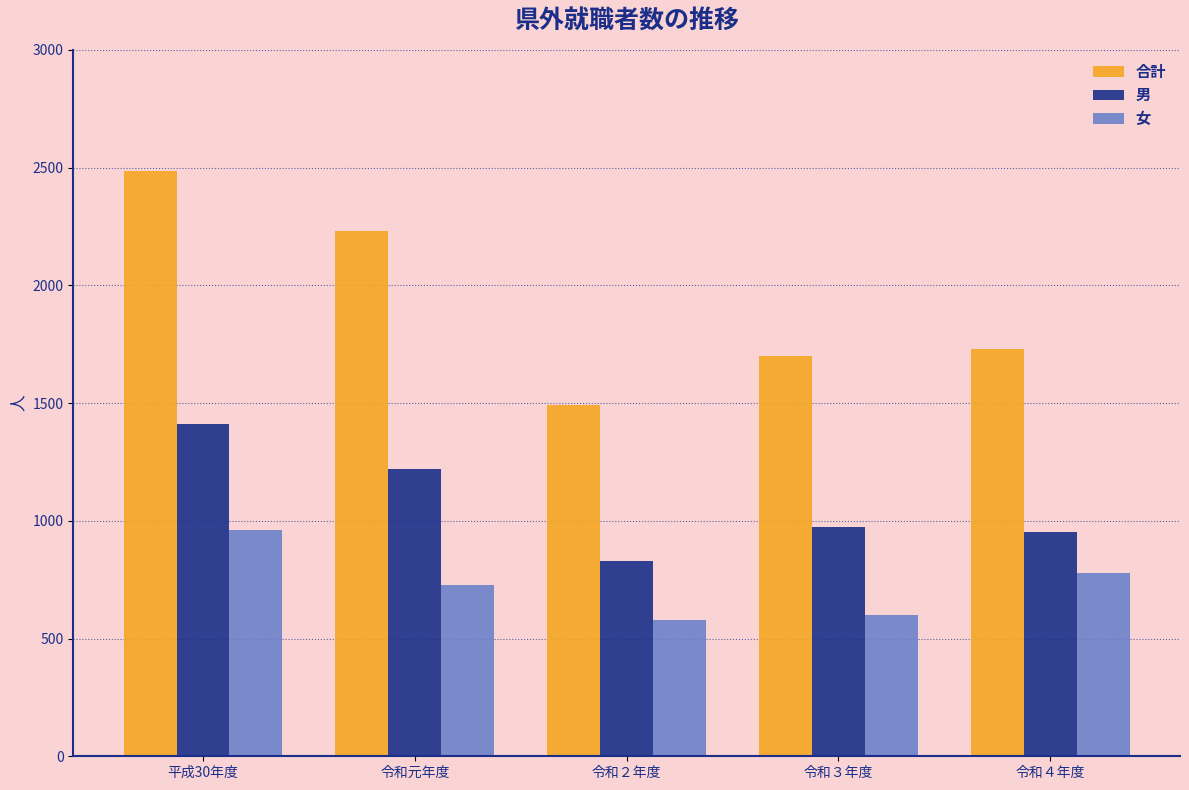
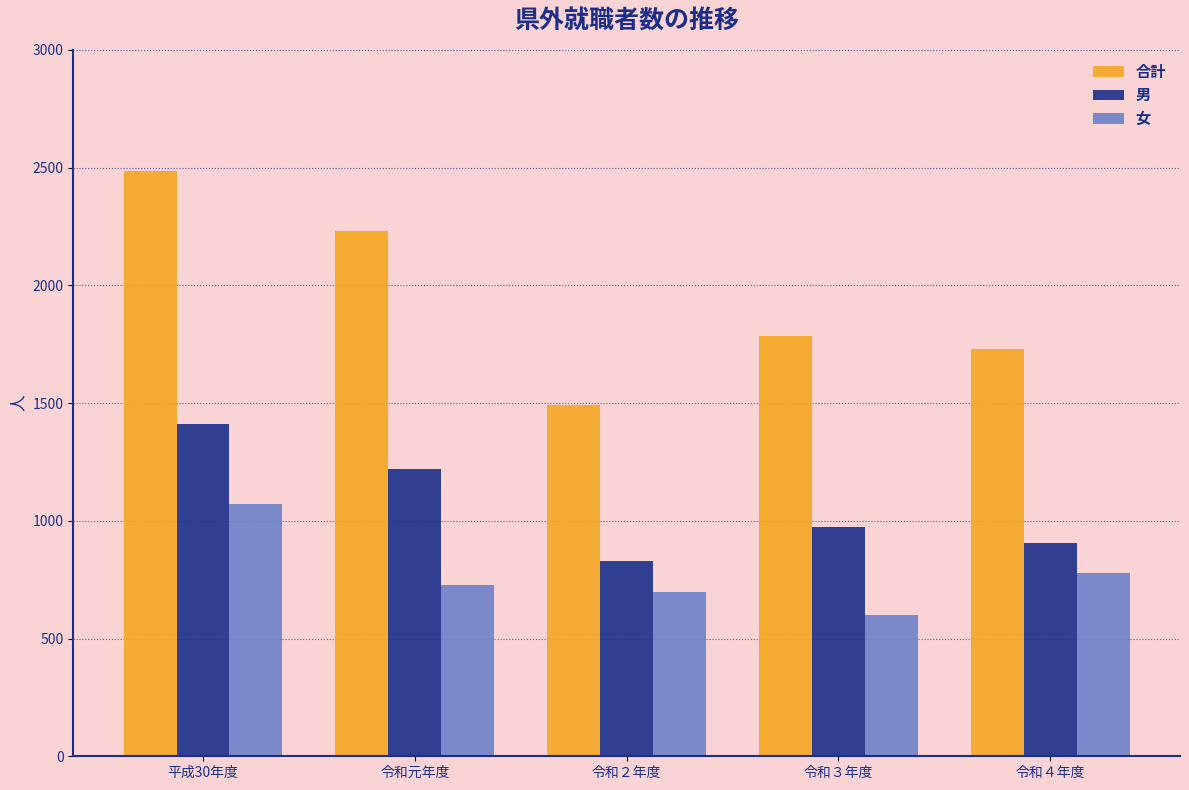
  {
    "合計": {
      "平成30年度": 2490,
      "令和元年度": 2230,
      "令和２年度": 1490,
-     "令和３年度": 1700,
+     "令和３年度": 1780,
      "令和４年度": 1730
    },
    "男": {
      "平成30年度": 1410,
      "令和元年度": 1220,
      "令和２年度": 830,
      "令和３年度": 970,
-     "令和４年度": 950
+     "令和４年度": 900
    },
    "女": {
-     "平成30年度": 960,
+     "平成30年度": 1070,
      "令和元年度": 730,
-     "令和２年度": 580,
+     "令和２年度": 700,
      "令和３年度": 600,
      "令和４年度": 780
    }
  }
